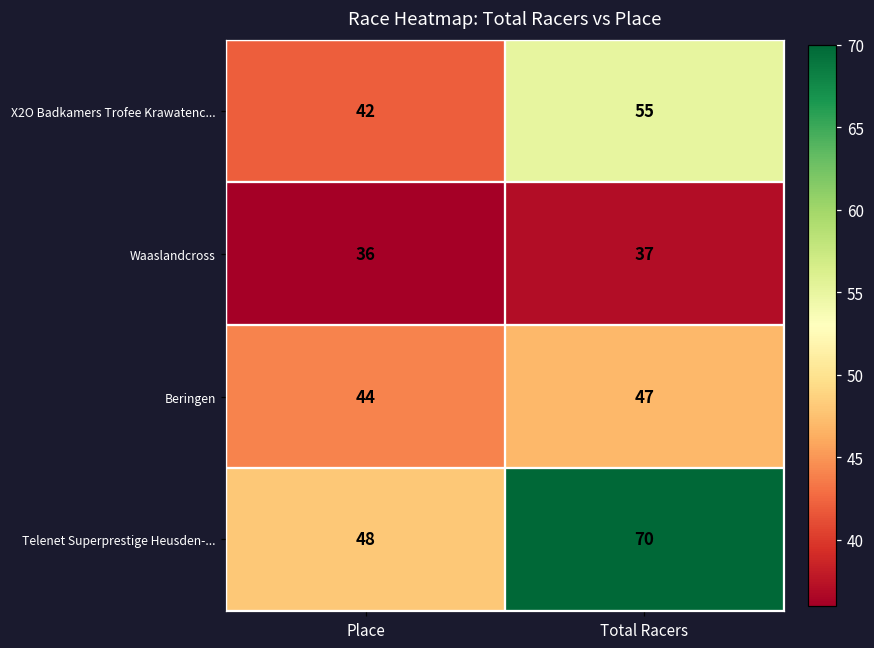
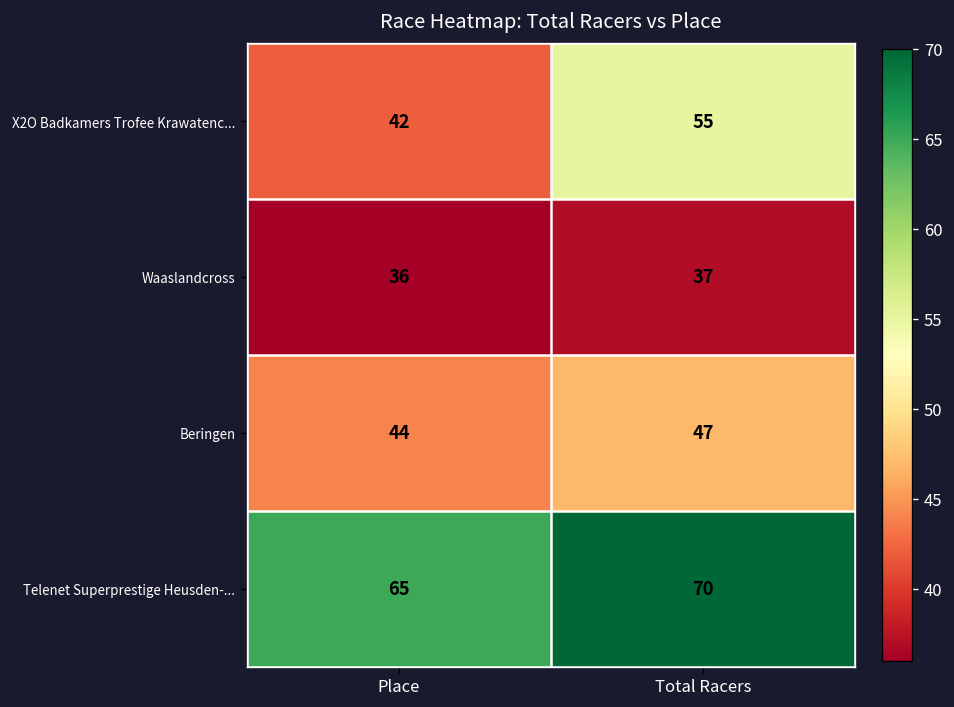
  {
    "X2O Badkamers Trofee Krawatenc...": {
      "Place": 42,
      "Total Racers": 55
    },
    "Waaslandcross": {
      "Place": 36,
      "Total Racers": 37
    },
    "Beringen": {
      "Place": 44,
      "Total Racers": 47
    },
    "Telenet Superprestige Heusden-...": {
-     "Place": 48,
+     "Place": 65,
      "Total Racers": 70
    }
  }
